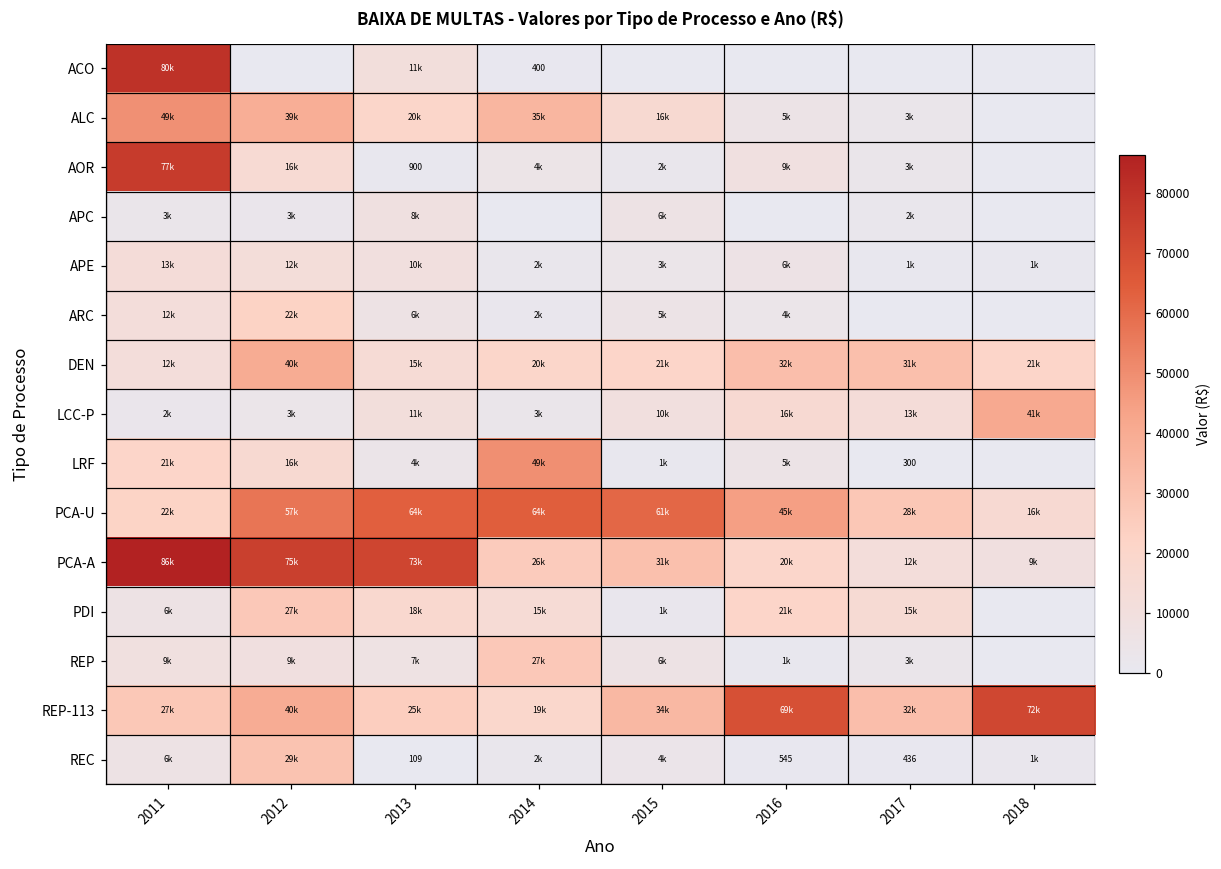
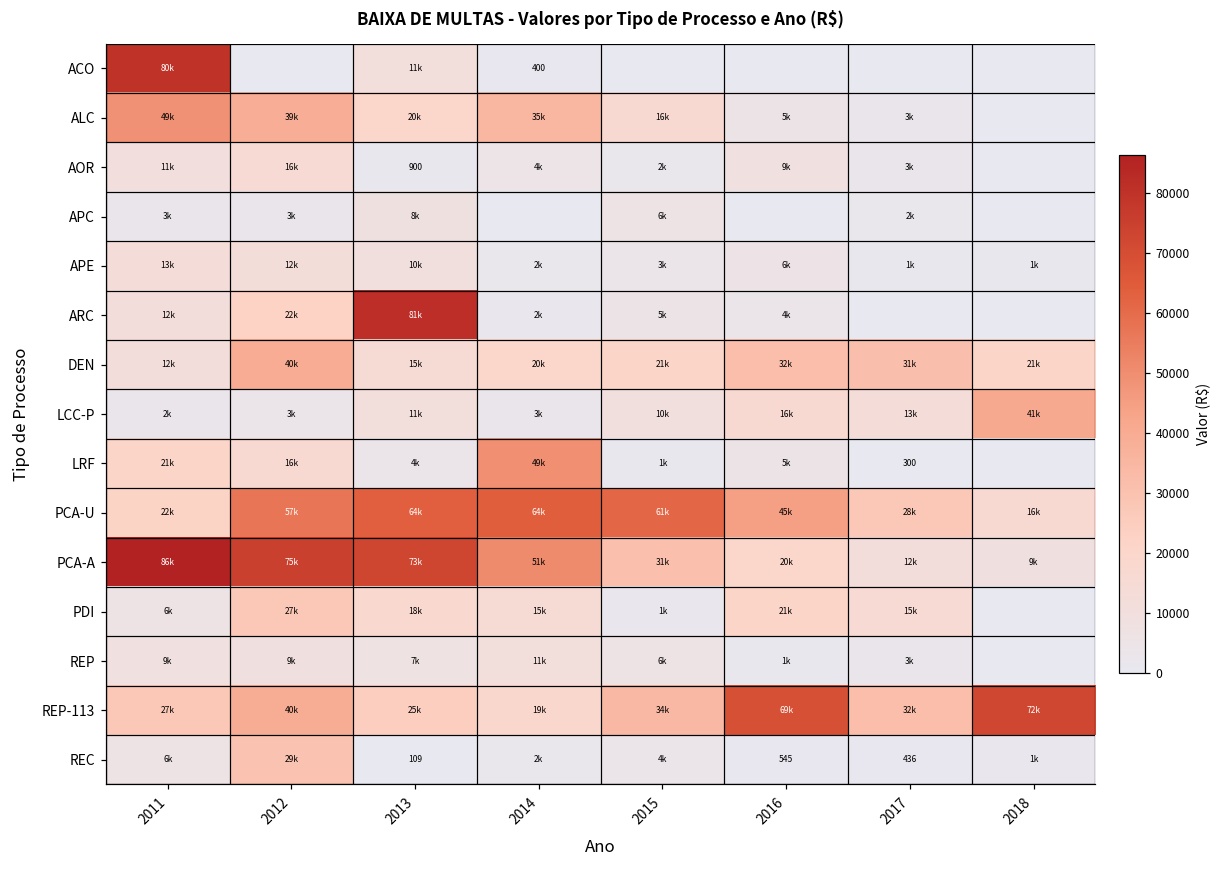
  {
    "ACO": {
      "2011": "80k",
      "2013": "11k",
      "2014": "400"
    },
    "ALC": {
      "2011": "49k",
      "2012": "39k",
      "2013": "20k",
      "2014": "35k",
      "2015": "16k",
      "2016": "5k",
      "2017": "3k"
    },
    "AOR": {
-     "2011": "77k",
+     "2011": "11k",
      "2012": "16k",
      "2013": "900",
      "2014": "4k",
      "2015": "2k",
      "2016": "9k",
      "2017": "3k"
    },
    "APC": {
      "2011": "3k",
      "2012": "3k",
      "2013": "8k",
      "2015": "6k",
      "2017": "2k"
    },
    "APE": {
      "2011": "13k",
      "2012": "12k",
      "2013": "10k",
      "2014": "2k",
      "2015": "3k",
      "2016": "6k",
      "2017": "1k",
      "2018": "1k"
    },
    "ARC": {
      "2011": "12k",
      "2012": "22k",
-     "2013": "6k",
+     "2013": "81k",
      "2014": "2k",
      "2015": "5k",
      "2016": "4k"
    },
    "DEN": {
      "2011": "12k",
      "2012": "40k",
      "2013": "15k",
      "2014": "20k",
      "2015": "21k",
      "2016": "32k",
      "2017": "31k",
      "2018": "21k"
    },
    "LCC-P": {
      "2011": "2k",
      "2012": "3k",
      "2013": "11k",
      "2014": "3k",
      "2015": "10k",
      "2016": "16k",
      "2017": "13k",
      "2018": "41k"
    },
    "LRF": {
      "2011": "21k",
      "2012": "16k",
      "2013": "4k",
      "2014": "49k",
      "2015": "1k",
      "2016": "5k",
      "2017": "300"
    },
    "PCA-U": {
      "2011": "22k",
      "2012": "57k",
      "2013": "64k",
      "2014": "64k",
      "2015": "61k",
      "2016": "45k",
      "2017": "28k",
      "2018": "16k"
    },
    "PCA-A": {
      "2011": "86k",
      "2012": "75k",
      "2013": "73k",
-     "2014": "26k",
+     "2014": "51k",
      "2015": "31k",
      "2016": "20k",
      "2017": "12k",
      "2018": "9k"
    },
    "PDI": {
      "2011": "6k",
      "2012": "27k",
      "2013": "18k",
      "2014": "15k",
      "2015": "1k",
      "2016": "21k",
      "2017": "15k"
    },
    "REP": {
      "2011": "9k",
      "2012": "9k",
      "2013": "7k",
-     "2014": "27k",
+     "2014": "11k",
      "2015": "6k",
      "2016": "1k",
      "2017": "3k"
    },
    "REP-113": {
      "2011": "27k",
      "2012": "40k",
      "2013": "25k",
      "2014": "19k",
      "2015": "34k",
      "2016": "69k",
      "2017": "32k",
      "2018": "72k"
    },
    "REC": {
      "2011": "6k",
      "2012": "29k",
      "2013": "109",
      "2014": "2k",
      "2015": "4k",
      "2016": "545",
      "2017": "436",
      "2018": "1k"
    }
  }
